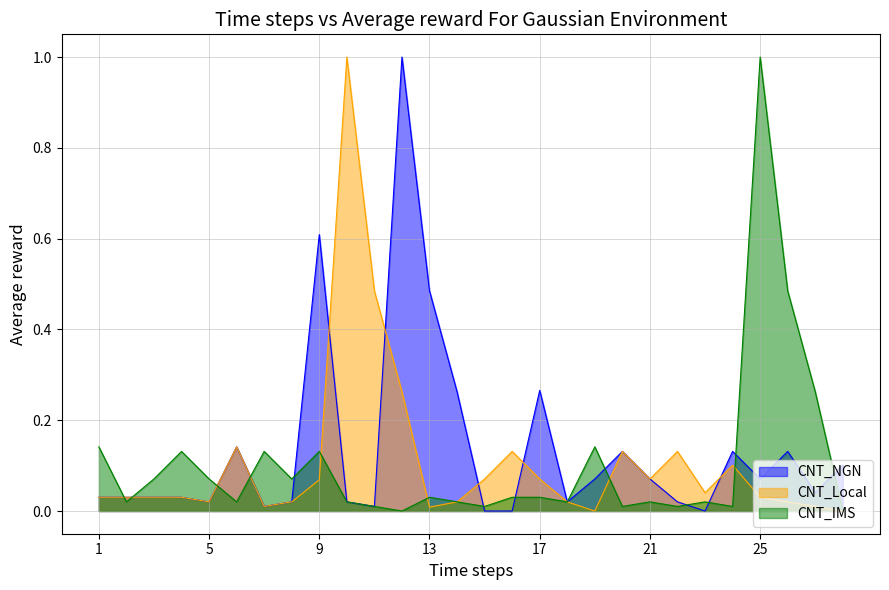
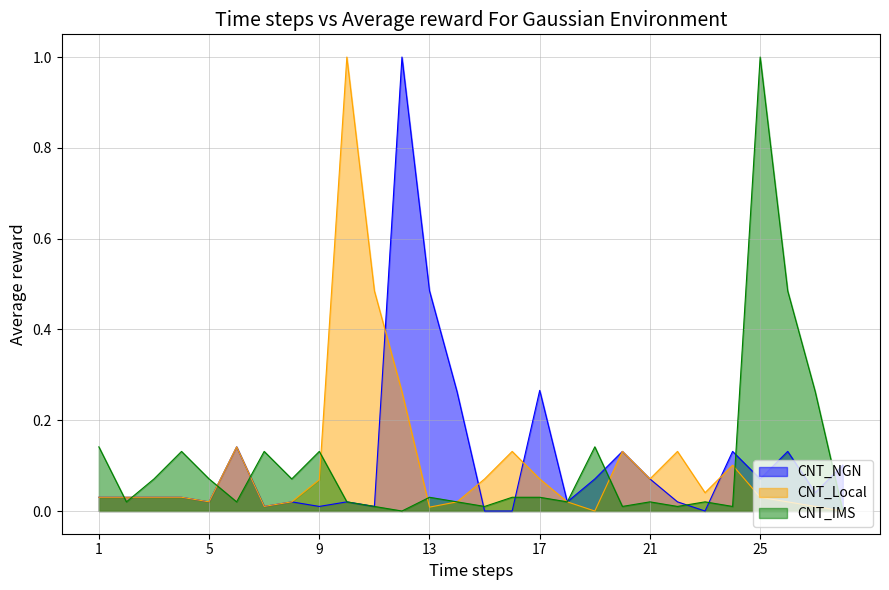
  {
    "CNT_NGN": {
-     "9": 0.61,
+     "9": 0.01,
      "13": 0.48,
      "17": 0.27
    },
    "CNT_Local": {
      "9": 0.07,
      "13": 0.01,
      "17": 0.07
    },
    "CNT_IMS": {
      "1": 0.14,
      "5": 0.07,
      "9": 0.13,
      "13": 0.03,
      "17": 0.03,
      "21": 0.02,
      "25": 1.00
    }
  }
